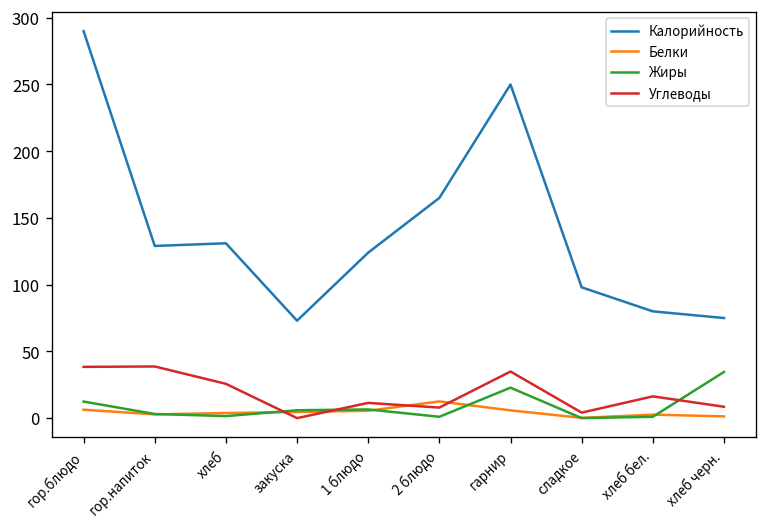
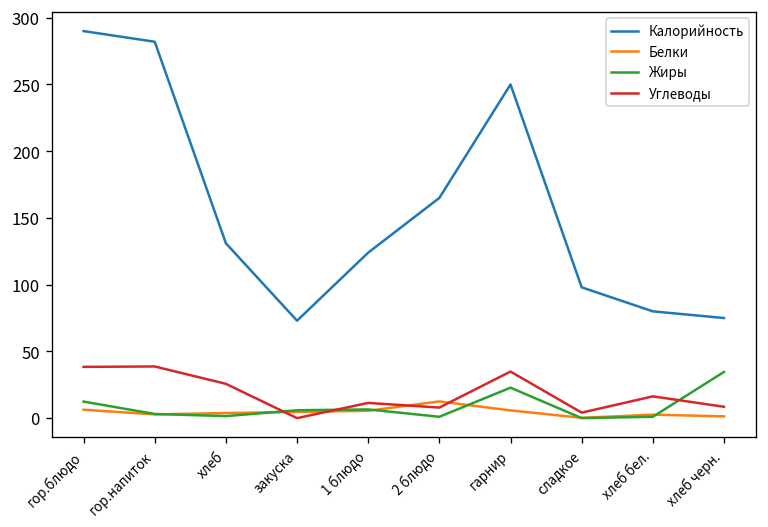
  {
    "Калорийность": {
      "гор.блюдо": 290,
-     "гор.напиток": 129,
+     "гор.напиток": 282,
      "хлеб": 131,
      "закуска": 73,
      "1 блюдо": 124,
      "2 блюдо": 165,
      "гарнир": 250,
      "сладкое": 98,
      "хлеб бел.": 80,
      "хлеб черн.": 75
    },
    "Белки": {
      "гор.блюдо": 6,
      "хлеб": 4,
      "2 блюдо": 13,
      "гарнир": 6,
      "хлеб черн.": 1
    },
    "Жиры": {
      "гор.блюдо": 12,
      "хлеб": 2,
      "2 блюдо": 1,
      "гарнир": 23,
      "хлеб черн.": 35
    },
    "Углеводы": {
      "гор.блюдо": 38,
      "гор.напиток": 39,
      "хлеб": 26,
      "закуска": 0,
      "1 блюдо": 11,
      "2 блюдо": 8,
      "гарнир": 35,
      "сладкое": 4,
      "хлеб бел.": 16,
      "хлеб черн.": 9
    }
  }
